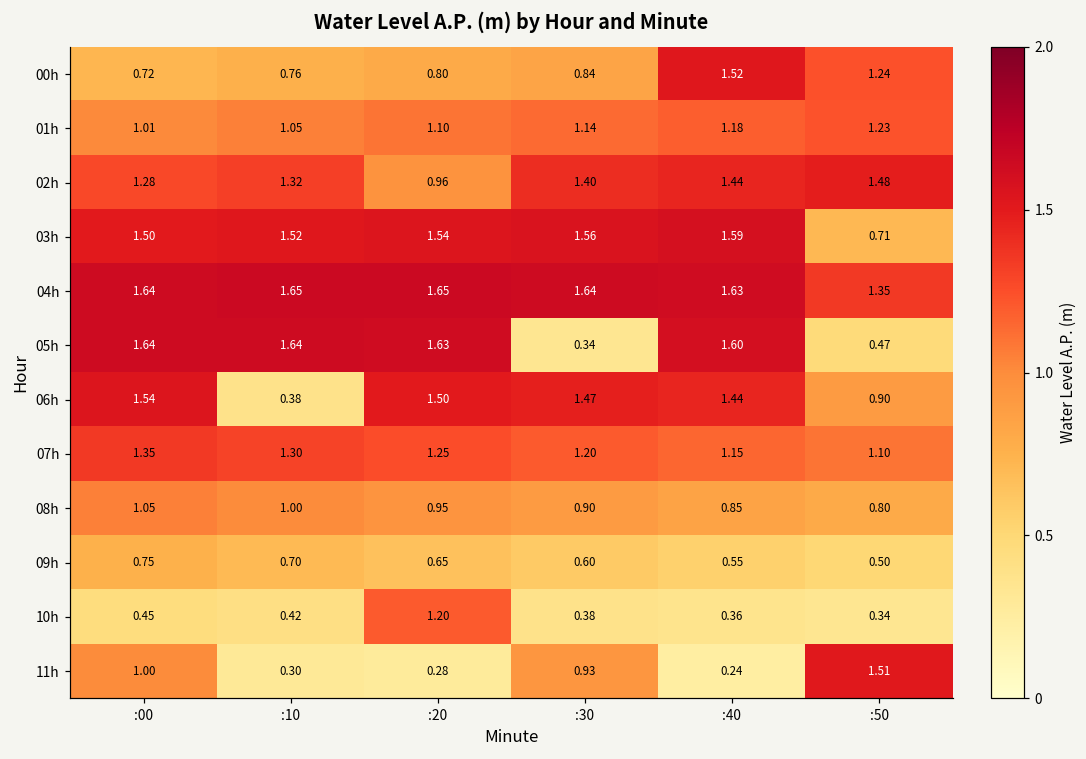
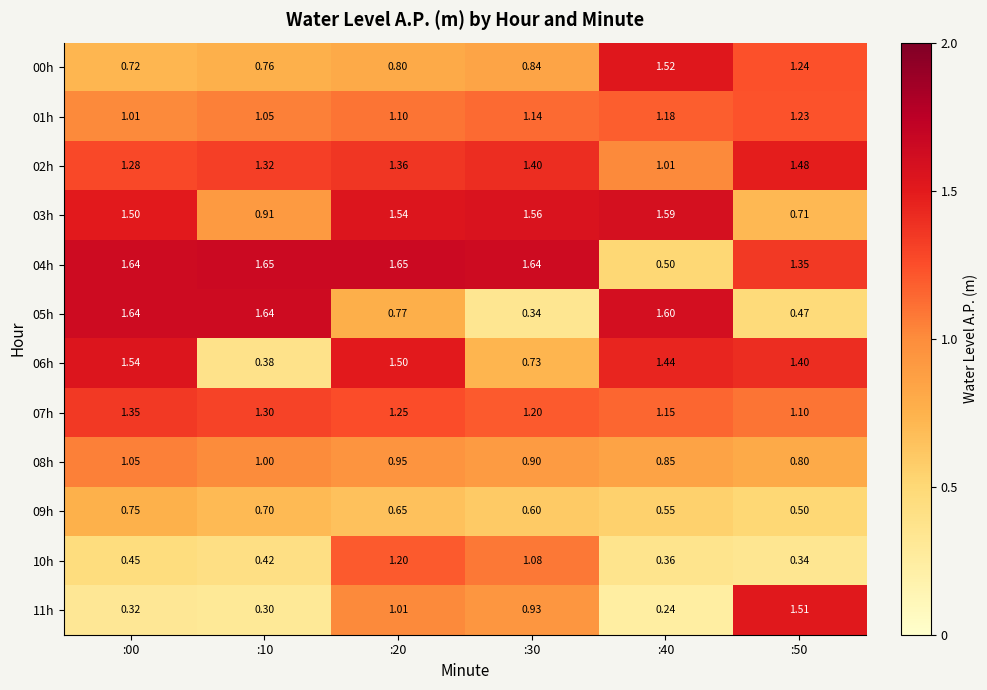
  {
    "00h": {
      ":00": 0.72,
      ":10": 0.76,
      ":20": 0.80,
      ":30": 0.84,
      ":40": 1.52,
      ":50": 1.24
    },
    "01h": {
      ":00": 1.01,
      ":10": 1.05,
      ":20": 1.10,
      ":30": 1.14,
      ":40": 1.18,
      ":50": 1.23
    },
    "02h": {
      ":00": 1.28,
      ":10": 1.32,
-     ":20": 0.96,
+     ":20": 1.36,
      ":30": 1.40,
-     ":40": 1.44,
+     ":40": 1.01,
      ":50": 1.48
    },
    "03h": {
      ":00": 1.50,
-     ":10": 1.52,
+     ":10": 0.91,
      ":20": 1.54,
      ":30": 1.56,
      ":40": 1.59,
      ":50": 0.71
    },
    "04h": {
      ":00": 1.64,
      ":10": 1.65,
      ":20": 1.65,
      ":30": 1.64,
-     ":40": 1.63,
+     ":40": 0.50,
      ":50": 1.35
    },
    "05h": {
      ":00": 1.64,
      ":10": 1.64,
-     ":20": 1.63,
+     ":20": 0.77,
      ":30": 0.34,
      ":40": 1.60,
      ":50": 0.47
    },
    "06h": {
      ":00": 1.54,
      ":10": 0.38,
      ":20": 1.50,
-     ":30": 1.47,
+     ":30": 0.73,
      ":40": 1.44,
-     ":50": 0.90
+     ":50": 1.40
    },
    "07h": {
      ":00": 1.35,
      ":10": 1.30,
      ":20": 1.25,
      ":30": 1.20,
      ":40": 1.15,
      ":50": 1.10
    },
    "08h": {
      ":00": 1.05,
      ":10": 1.00,
      ":20": 0.95,
      ":30": 0.90,
      ":40": 0.85,
      ":50": 0.80
    },
    "09h": {
      ":00": 0.75,
      ":10": 0.70,
      ":20": 0.65,
      ":30": 0.60,
      ":40": 0.55,
      ":50": 0.50
    },
    "10h": {
      ":00": 0.45,
      ":10": 0.42,
      ":20": 1.20,
-     ":30": 0.38,
+     ":30": 1.08,
      ":40": 0.36,
      ":50": 0.34
    },
    "11h": {
-     ":00": 1.00,
+     ":00": 0.32,
      ":10": 0.30,
-     ":20": 0.28,
+     ":20": 1.01,
      ":30": 0.93,
      ":40": 0.24,
      ":50": 1.51
    }
  }
